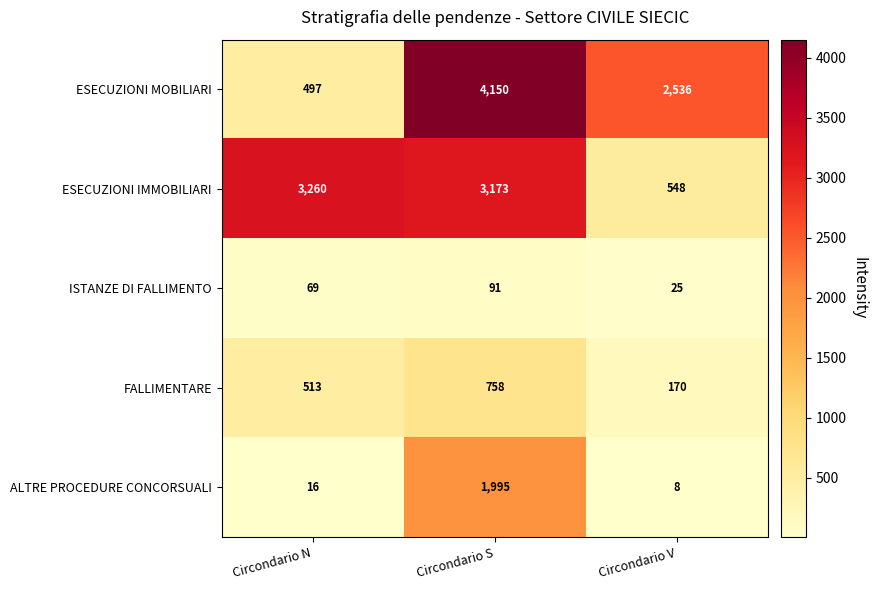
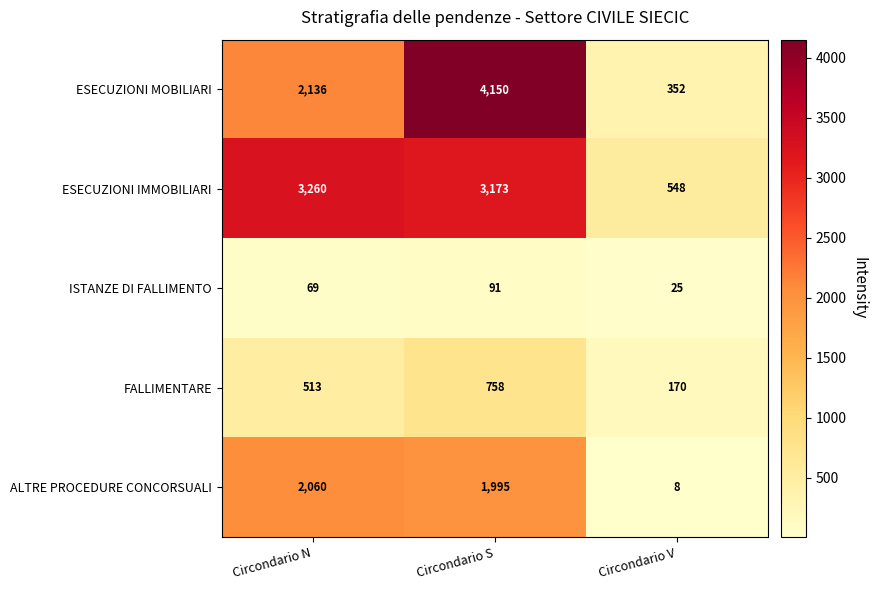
  {
    "ESECUZIONI MOBILIARI": {
-     "Circondario N": "497",
+     "Circondario N": "2,136",
      "Circondario S": "4,150",
-     "Circondario V": "2,536"
+     "Circondario V": "352"
    },
    "ESECUZIONI IMMOBILIARI": {
      "Circondario N": "3,260",
      "Circondario S": "3,173",
      "Circondario V": "548"
    },
    "ISTANZE DI FALLIMENTO": {
      "Circondario N": "69",
      "Circondario S": "91",
      "Circondario V": "25"
    },
    "FALLIMENTARE": {
      "Circondario N": "513",
      "Circondario S": "758",
      "Circondario V": "170"
    },
    "ALTRE PROCEDURE CONCORSUALI": {
-     "Circondario N": "16",
+     "Circondario N": "2,060",
      "Circondario S": "1,995",
      "Circondario V": "8"
    }
  }
